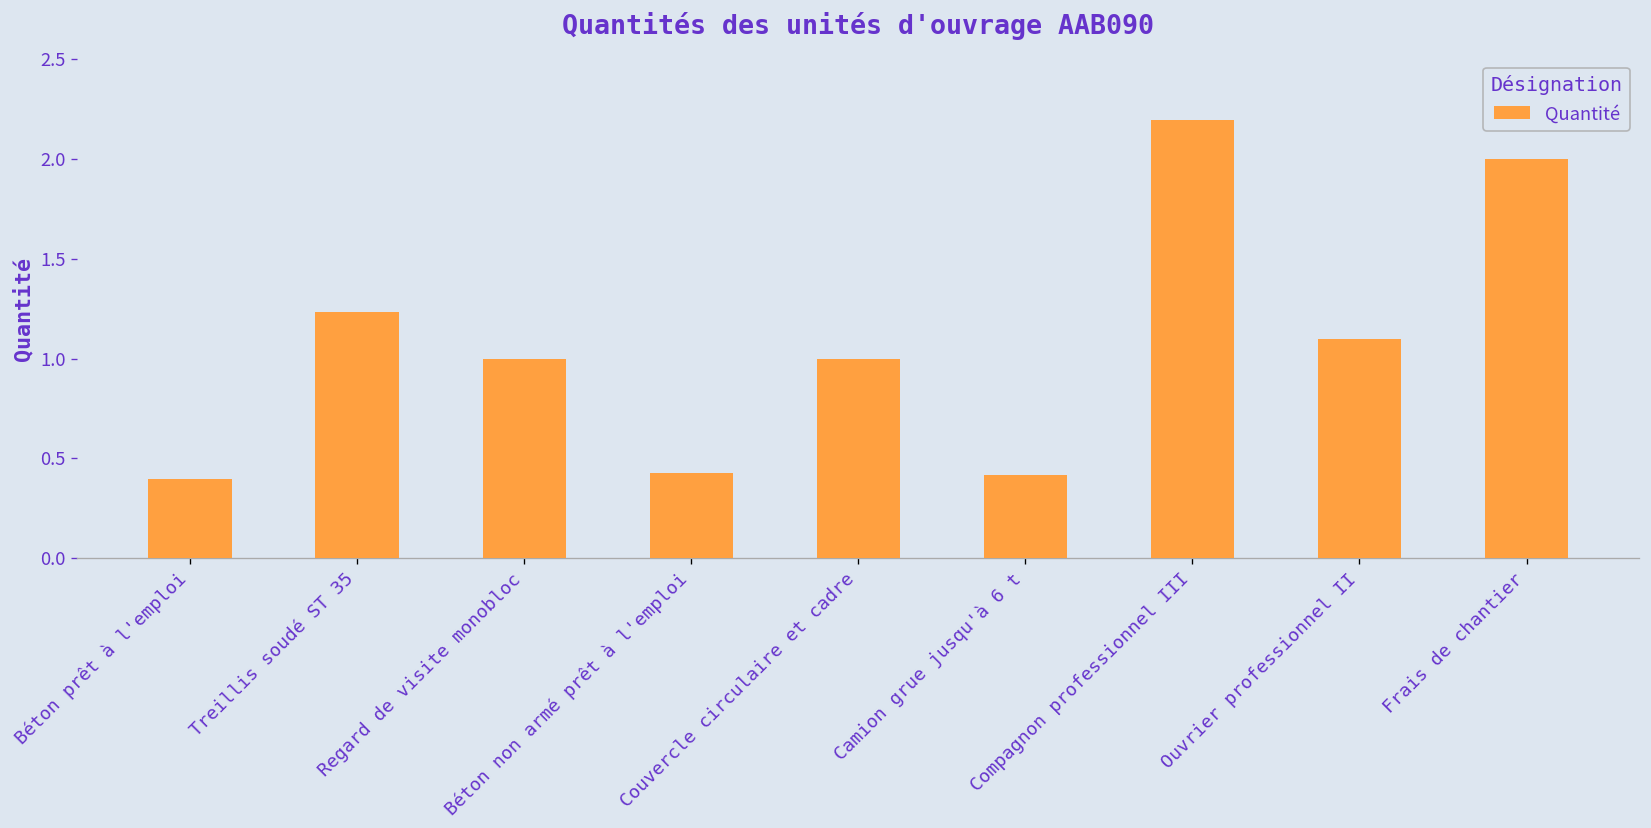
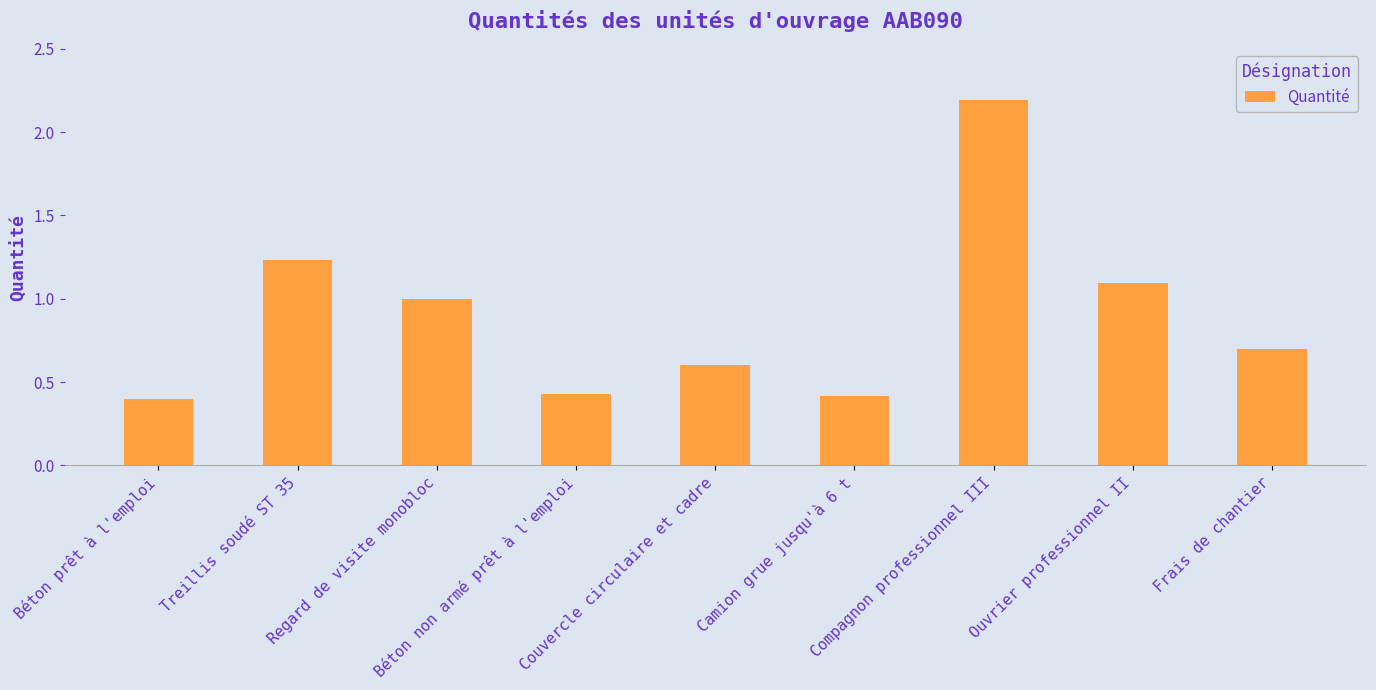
  {
    "Béton prêt à l'emploi": 0.4,
    "Treillis soudé ST 35": 1.24,
    "Regard de visite monobloc": 1.0,
    "Béton non armé prêt à l'emploi": 0.43,
-   "Couvercle circulaire et cadre": 1.0,
+   "Couvercle circulaire et cadre": 0.6,
    "Camion grue jusqu'à 6 t": 0.4,
    "Compagnon professionnel III": 2.2,
    "Ouvrier professionnel II": 1.1,
-   "Frais de chantier": 2.0
+   "Frais de chantier": 0.7
  }
